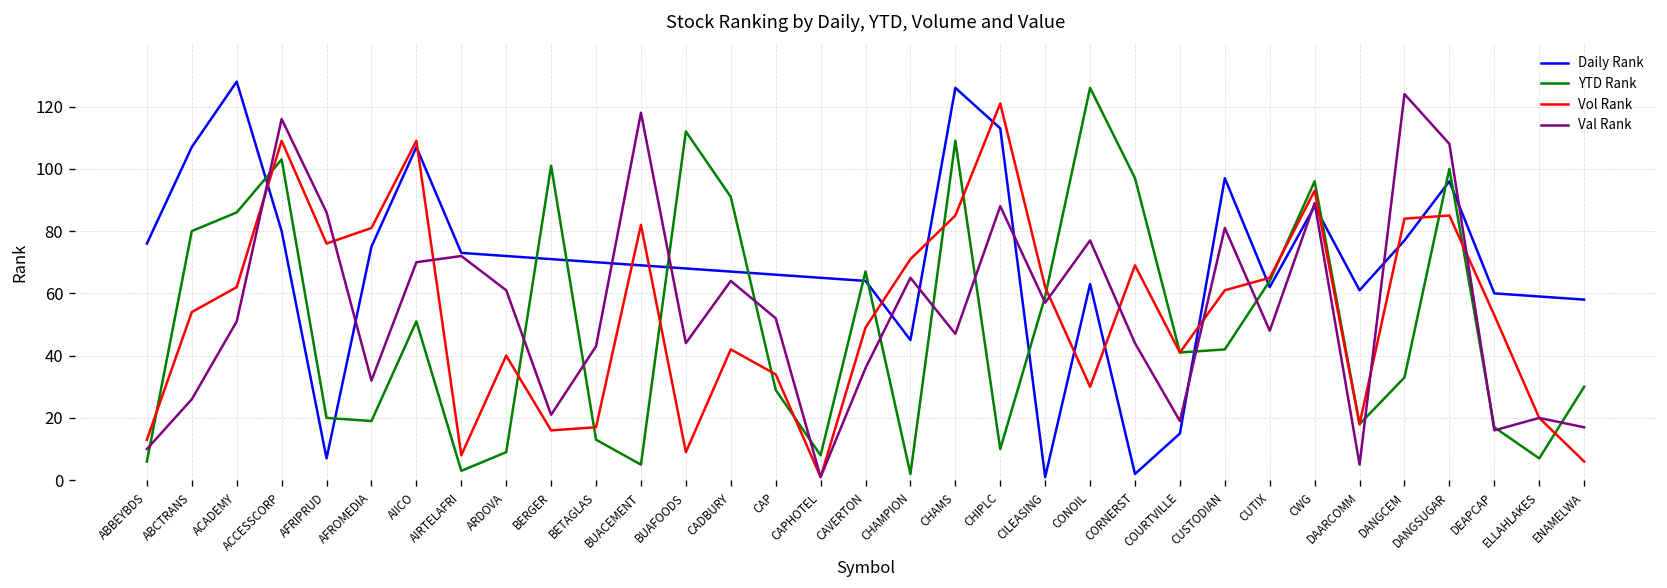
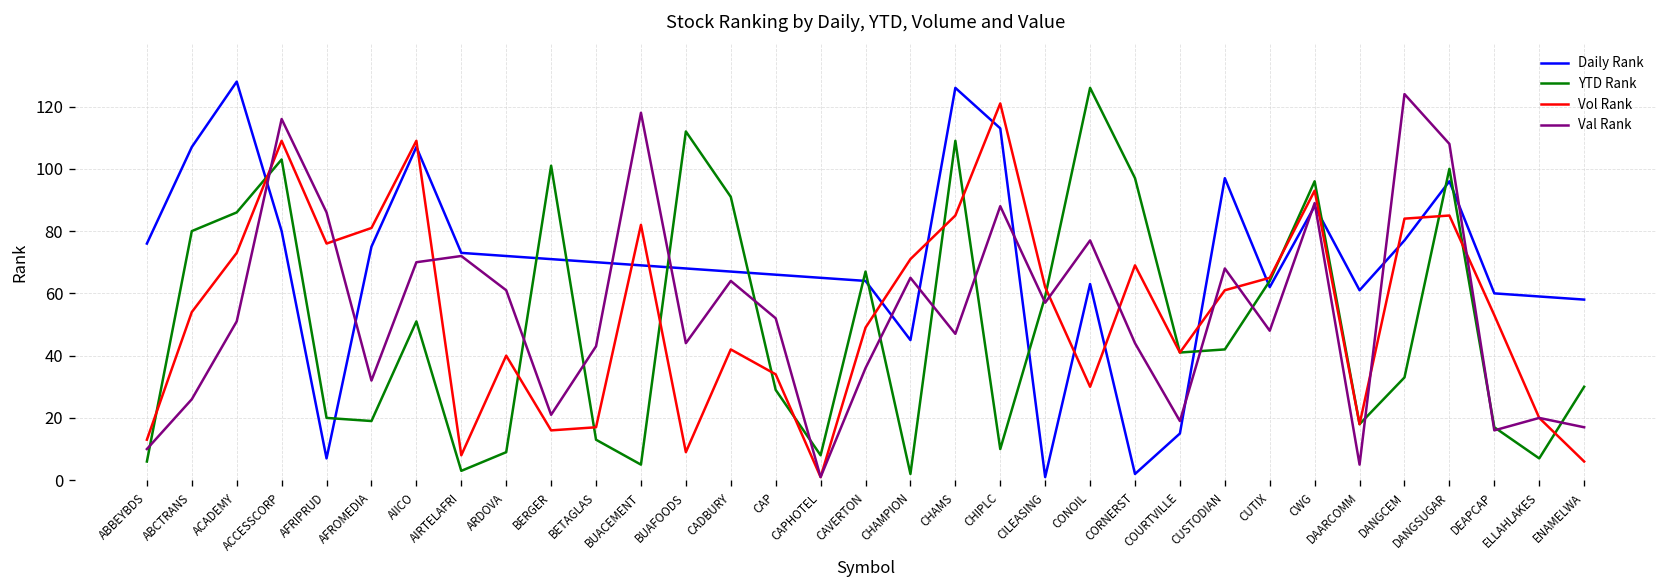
  {
    "Daily Rank": {
      "ABBEYBDS": 76,
      "ABCTRANS": 107,
      "ACADEMY": 128,
      "ACCESSCORP": 80,
      "AFRIPRUD": 7,
      "AFROMEDIA": 75,
      "AIICO": 107,
      "AIRTELAFRI": 73,
      "ARDOVA": 72,
      "BERGER": 71,
      "BETAGLAS": 70,
      "BUACEMENT": 69,
      "BUAFOODS": 68,
      "CADBURY": 67,
      "CAP": 66,
      "CAPHOTEL": 65,
      "CAVERTON": 64,
      "CHAMPION": 45,
      "CHAMS": 126,
      "CHIPLC": 113,
      "CILEASING": 1,
      "CONOIL": 63,
      "CORNERST": 2,
      "COURTVILLE": 15,
      "CUSTODIAN": 97,
      "CUTIX": 62,
      "CWG": 88,
      "DAARCOMM": 61,
      "DANGCEM": 77,
      "DANGSUGAR": 96,
      "DEAPCAP": 60,
      "ELLAHLAKES": 59,
      "ENAMELWA": 58
    },
    "YTD Rank": {
      "ABBEYBDS": 6,
      "ABCTRANS": 80,
      "ACADEMY": 86,
      "ACCESSCORP": 103,
      "AFRIPRUD": 20,
      "AFROMEDIA": 19,
      "AIICO": 51,
      "AIRTELAFRI": 3,
      "ARDOVA": 9,
      "BERGER": 101,
      "BETAGLAS": 13,
      "BUACEMENT": 5,
      "BUAFOODS": 112,
      "CADBURY": 91,
      "CAP": 29,
      "CAPHOTEL": 8,
      "CAVERTON": 67,
      "CHAMPION": 2,
      "CHAMS": 109,
      "CHIPLC": 10,
      "CILEASING": 59,
      "CONOIL": 126,
      "CORNERST": 97,
      "CUSTODIAN": 42,
      "CUTIX": 64,
      "CWG": 96,
      "DANGCEM": 33,
      "DANGSUGAR": 100,
      "ELLAHLAKES": 7,
      "ENAMELWA": 30
    },
    "Vol Rank": {
      "ABBEYBDS": 13,
      "ABCTRANS": 54,
-     "ACADEMY": 62,
+     "ACADEMY": 73,
      "ACCESSCORP": 109,
      "AFRIPRUD": 76,
      "AFROMEDIA": 81,
      "AIICO": 109,
      "AIRTELAFRI": 8,
      "ARDOVA": 40,
      "BERGER": 16,
      "BETAGLAS": 17,
      "BUACEMENT": 82,
      "BUAFOODS": 9,
      "CADBURY": 42,
      "CAP": 34,
      "CAVERTON": 49,
      "CHAMPION": 71,
      "CHAMS": 85,
      "CHIPLC": 121,
      "CILEASING": 62,
      "CONOIL": 30,
      "CORNERST": 69,
      "CUSTODIAN": 61,
      "CUTIX": 65,
      "CWG": 93,
      "DANGCEM": 84,
      "DANGSUGAR": 85,
      "DEAPCAP": 53,
      "ENAMELWA": 6
    },
    "Val Rank": {
      "ABBEYBDS": 10,
      "ABCTRANS": 26,
      "ACADEMY": 51,
      "ACCESSCORP": 116,
      "AFRIPRUD": 86,
      "AFROMEDIA": 32,
      "AIICO": 70,
      "AIRTELAFRI": 72,
      "ARDOVA": 61,
      "BERGER": 21,
      "BETAGLAS": 43,
      "BUACEMENT": 118,
      "BUAFOODS": 44,
      "CADBURY": 64,
      "CAP": 52,
      "CAVERTON": 36,
      "CHAMPION": 65,
      "CHAMS": 47,
      "CHIPLC": 88,
      "CILEASING": 57,
      "CONOIL": 77,
      "CORNERST": 44,
      "COURTVILLE": 19,
-     "CUSTODIAN": 81,
+     "CUSTODIAN": 68,
      "CUTIX": 48,
      "CWG": 89,
      "DAARCOMM": 5,
      "DANGCEM": 124,
      "DANGSUGAR": 108,
      "ENAMELWA": 17
    }
  }
